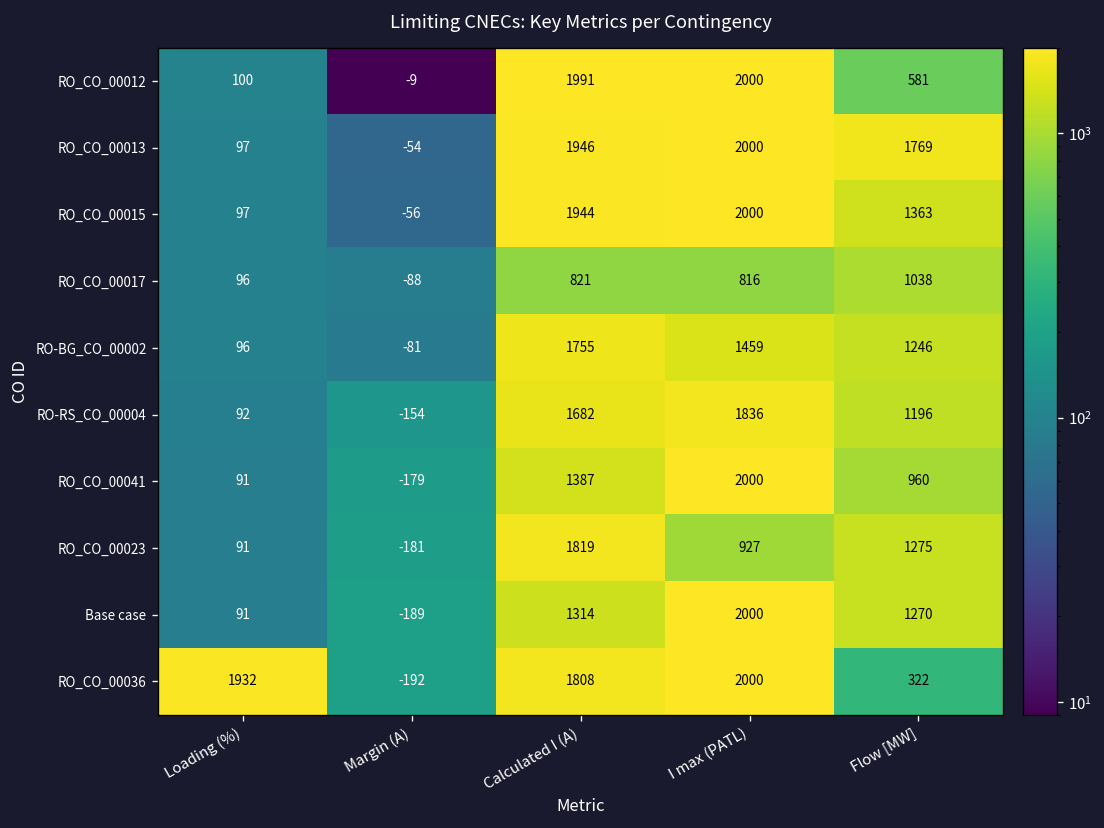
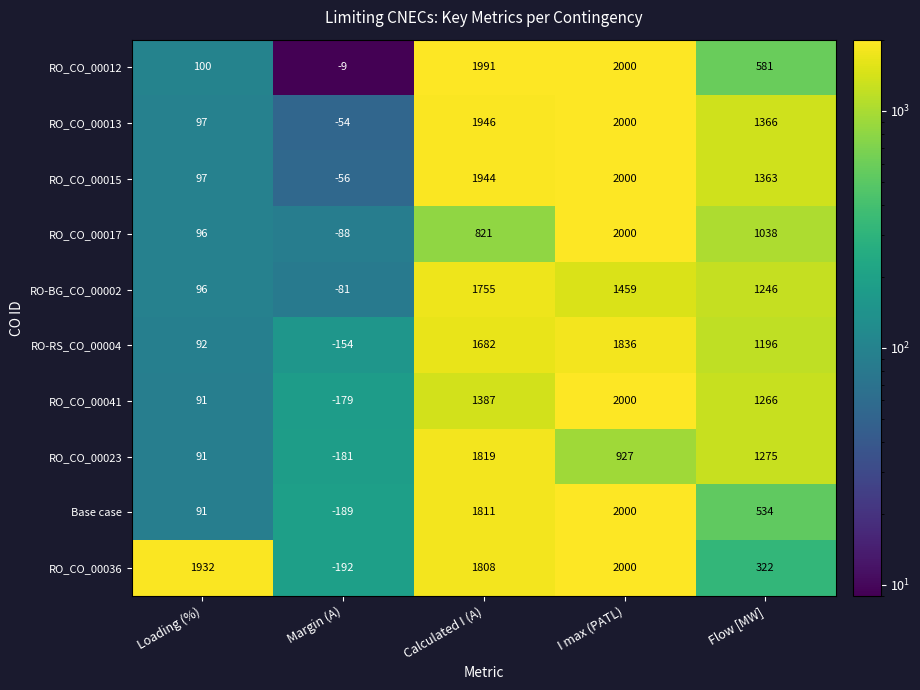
  {
    "RO_CO_00012": {
      "Loading (%)": 100,
      "Margin (A)": -9,
      "Calculated I (A)": 1991,
      "I max (PATL)": 2000,
      "Flow [MW]": 581
    },
    "RO_CO_00013": {
      "Loading (%)": 97,
      "Margin (A)": -54,
      "Calculated I (A)": 1946,
      "I max (PATL)": 2000,
-     "Flow [MW]": 1769
+     "Flow [MW]": 1366
    },
    "RO_CO_00015": {
      "Loading (%)": 97,
      "Margin (A)": -56,
      "Calculated I (A)": 1944,
      "I max (PATL)": 2000,
      "Flow [MW]": 1363
    },
    "RO_CO_00017": {
      "Loading (%)": 96,
      "Margin (A)": -88,
      "Calculated I (A)": 821,
-     "I max (PATL)": 816,
+     "I max (PATL)": 2000,
      "Flow [MW]": 1038
    },
    "RO-BG_CO_00002": {
      "Loading (%)": 96,
      "Margin (A)": -81,
      "Calculated I (A)": 1755,
      "I max (PATL)": 1459,
      "Flow [MW]": 1246
    },
    "RO-RS_CO_00004": {
      "Loading (%)": 92,
      "Margin (A)": -154,
      "Calculated I (A)": 1682,
      "I max (PATL)": 1836,
      "Flow [MW]": 1196
    },
    "RO_CO_00041": {
      "Loading (%)": 91,
      "Margin (A)": -179,
      "Calculated I (A)": 1387,
      "I max (PATL)": 2000,
-     "Flow [MW]": 960
+     "Flow [MW]": 1266
    },
    "RO_CO_00023": {
      "Loading (%)": 91,
      "Margin (A)": -181,
      "Calculated I (A)": 1819,
      "I max (PATL)": 927,
      "Flow [MW]": 1275
    },
    "Base case": {
      "Loading (%)": 91,
      "Margin (A)": -189,
-     "Calculated I (A)": 1314,
+     "Calculated I (A)": 1811,
      "I max (PATL)": 2000,
-     "Flow [MW]": 1270
+     "Flow [MW]": 534
    },
    "RO_CO_00036": {
      "Loading (%)": 1932,
      "Margin (A)": -192,
      "Calculated I (A)": 1808,
      "I max (PATL)": 2000,
      "Flow [MW]": 322
    }
  }
